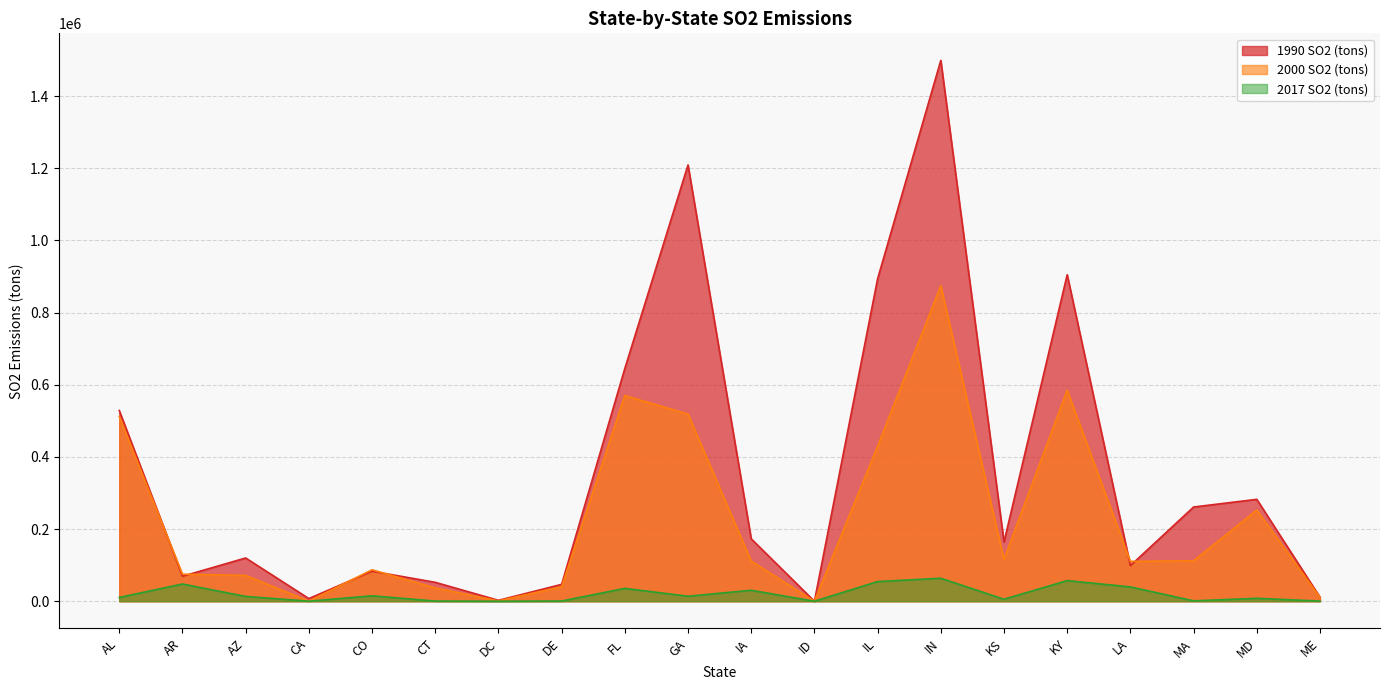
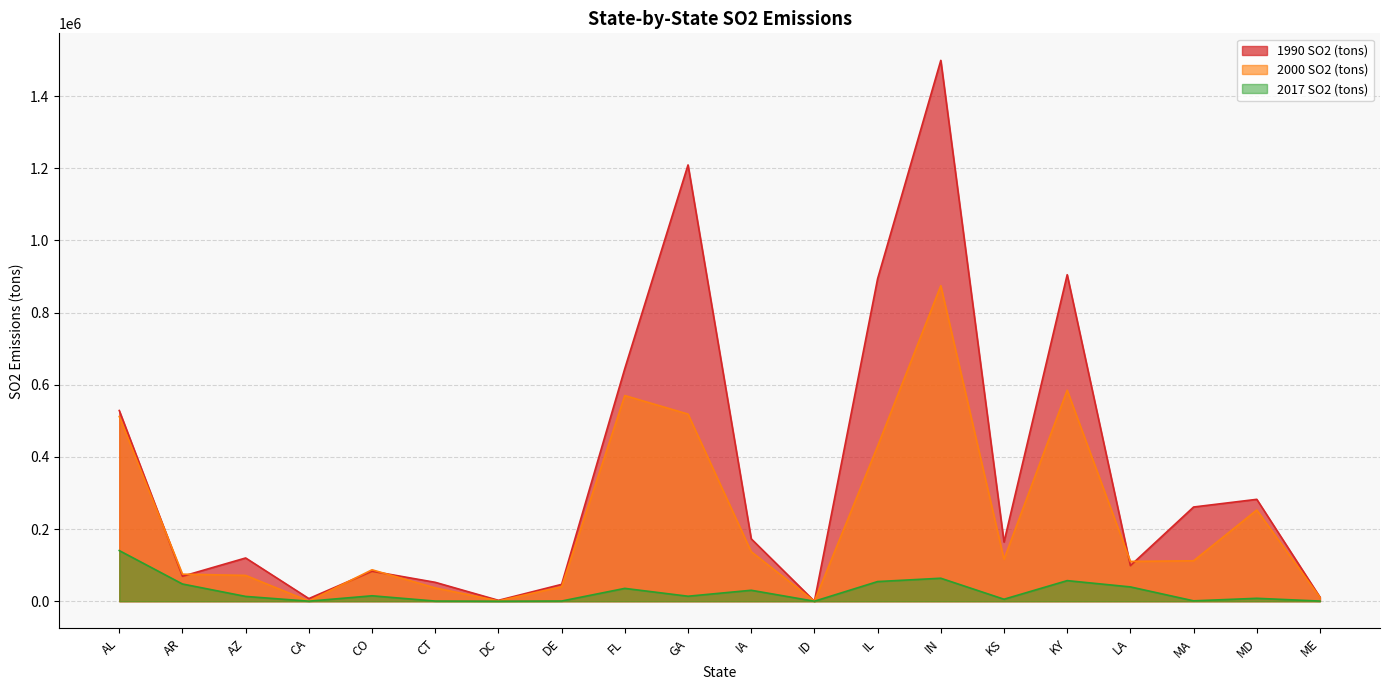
  {
    "1990 SO2 (tons)": {
      "AL": 530000,
      "AZ": 120000,
      "CT": 50000,
      "FL": 650000,
      "GA": 1210000,
      "IA": 170000,
      "IL": 890000,
      "IN": 1500000,
      "KS": 160000,
      "KY": 910000,
      "LA": 100000,
      "MA": 260000,
      "MD": 280000
    },
    "2000 SO2 (tons)": {
      "AL": 510000,
      "AZ": 70000,
      "CT": 40000,
      "FL": 570000,
      "GA": 520000,
-     "IA": 110000,
+     "IA": 140000,
      "IL": 430000,
      "IN": 870000,
      "KS": 120000,
      "KY": 580000,
      "LA": 110000,
      "MA": 110000,
      "MD": 250000
    },
    "2017 SO2 (tons)": {
-     "AL": 10000,
+     "AL": 140000,
      "AR": 50000,
      "AZ": 10000,
      "CO": 20000,
      "CT": 0,
      "DE": 0,
      "FL": 40000,
      "GA": 10000,
      "IA": 30000,
      "IL": 50000,
      "IN": 60000,
      "KS": 10000,
      "KY": 60000,
      "LA": 40000,
      "MA": 0,
      "MD": 10000,
      "ME": 0
    }
  }
